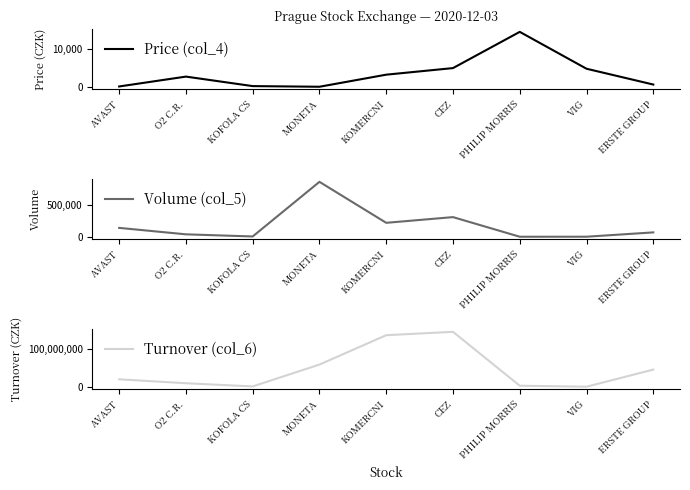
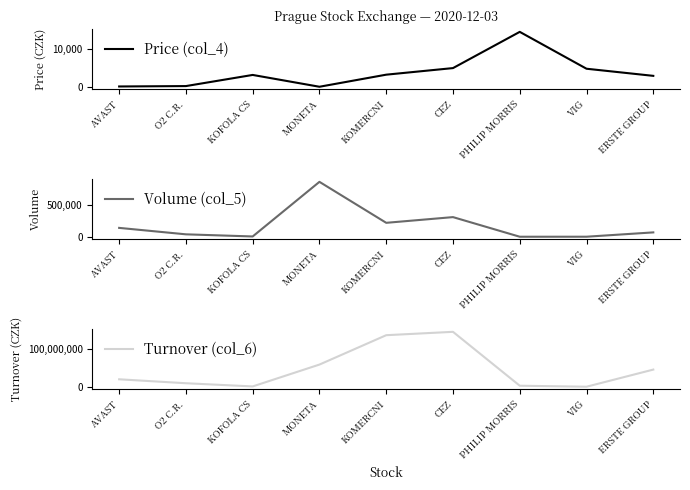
  {
    "Prague Stock Exchange — 2020-12-03": {
      "AVAST": "0",
-     "O2 C.R.": "3,000",
-     "KOFOLA CS": "0",
+     "O2 C.R.": "0",
+     "KOFOLA CS": "3,000",
      "MONETA": "0",
      "KOMERCNI": "3,000",
      "CEZ": "5,000",
      "PHILIP MORRIS": "15,000",
      "VIG": "5,000",
-     "ERSTE GROUP": "1,000"
+     "ERSTE GROUP": "3,000"
    }
  }
